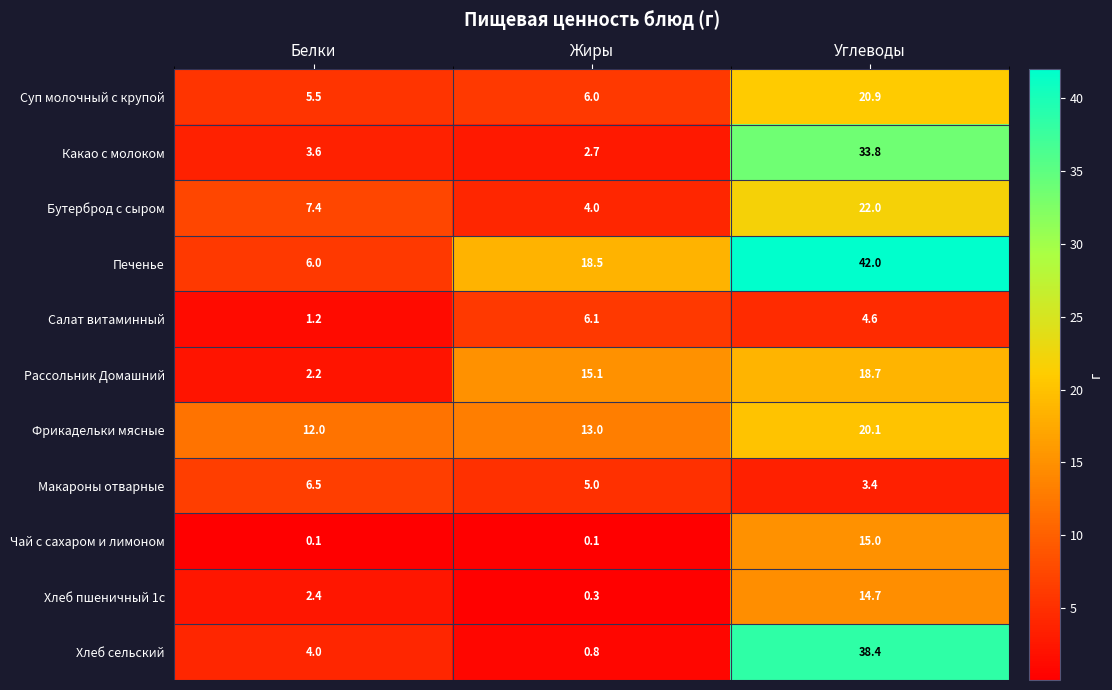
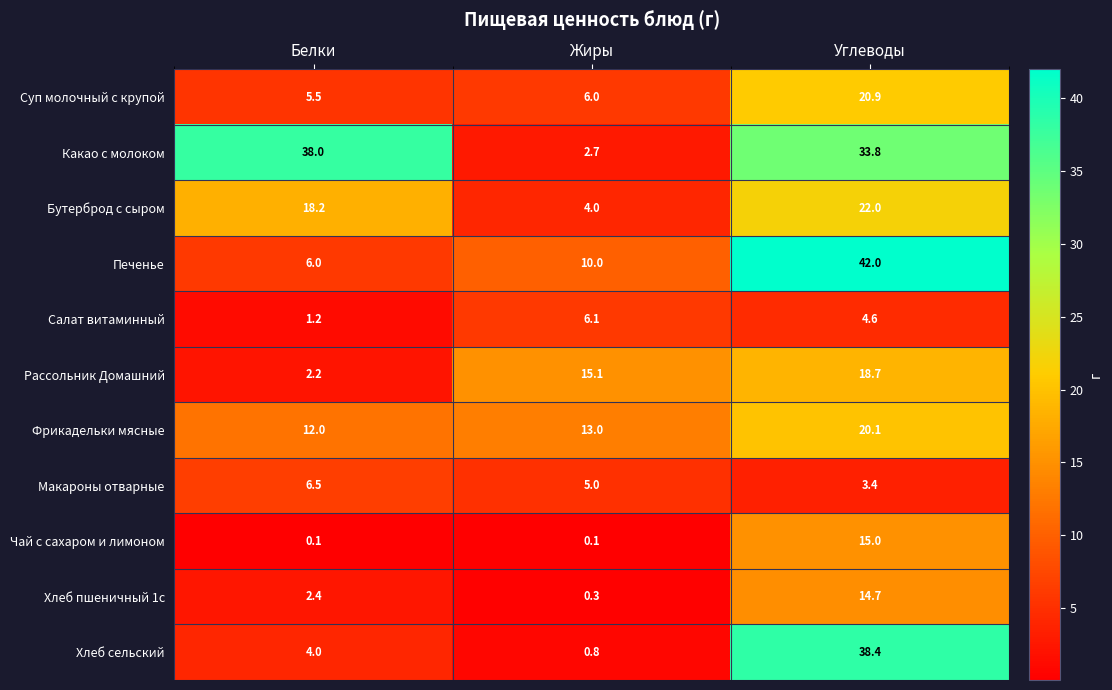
  {
    "Суп молочный с крупой": {
      "Белки": 5.5,
      "Жиры": 6.0,
      "Углеводы": 20.9
    },
    "Какао с молоком": {
-     "Белки": 3.6,
+     "Белки": 38.0,
      "Жиры": 2.7,
      "Углеводы": 33.8
    },
    "Бутерброд с сыром": {
-     "Белки": 7.4,
+     "Белки": 18.2,
      "Жиры": 4.0,
      "Углеводы": 22.0
    },
    "Печенье": {
      "Белки": 6.0,
-     "Жиры": 18.5,
+     "Жиры": 10.0,
      "Углеводы": 42.0
    },
    "Салат витаминный": {
      "Белки": 1.2,
      "Жиры": 6.1,
      "Углеводы": 4.6
    },
    "Рассольник Домашний": {
      "Белки": 2.2,
      "Жиры": 15.1,
      "Углеводы": 18.7
    },
    "Фрикадельки мясные": {
      "Белки": 12.0,
      "Жиры": 13.0,
      "Углеводы": 20.1
    },
    "Макароны отварные": {
      "Белки": 6.5,
      "Жиры": 5.0,
      "Углеводы": 3.4
    },
    "Чай с сахаром и лимоном": {
      "Белки": 0.1,
      "Жиры": 0.1,
      "Углеводы": 15.0
    },
    "Хлеб пшеничный 1с": {
      "Белки": 2.4,
      "Жиры": 0.3,
      "Углеводы": 14.7
    },
    "Хлеб сельский": {
      "Белки": 4.0,
      "Жиры": 0.8,
      "Углеводы": 38.4
    }
  }
